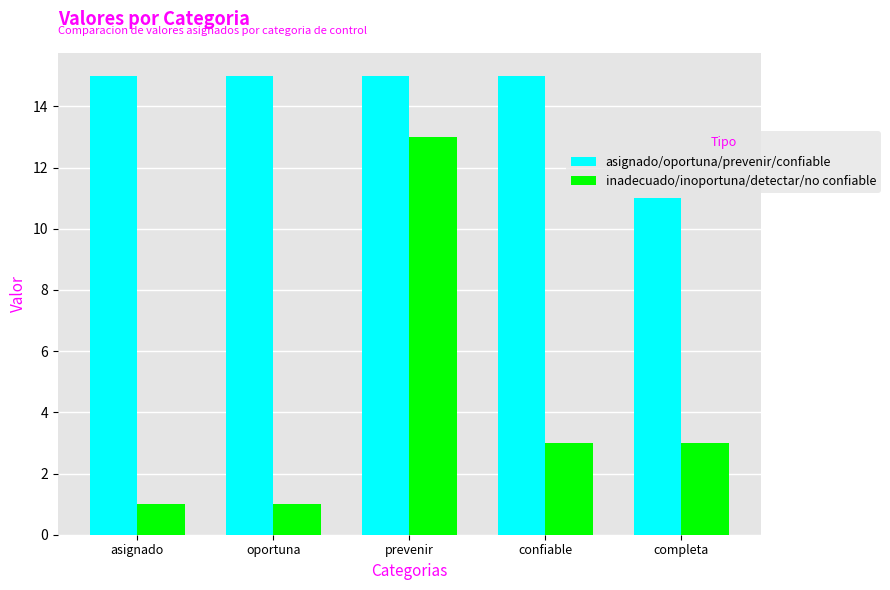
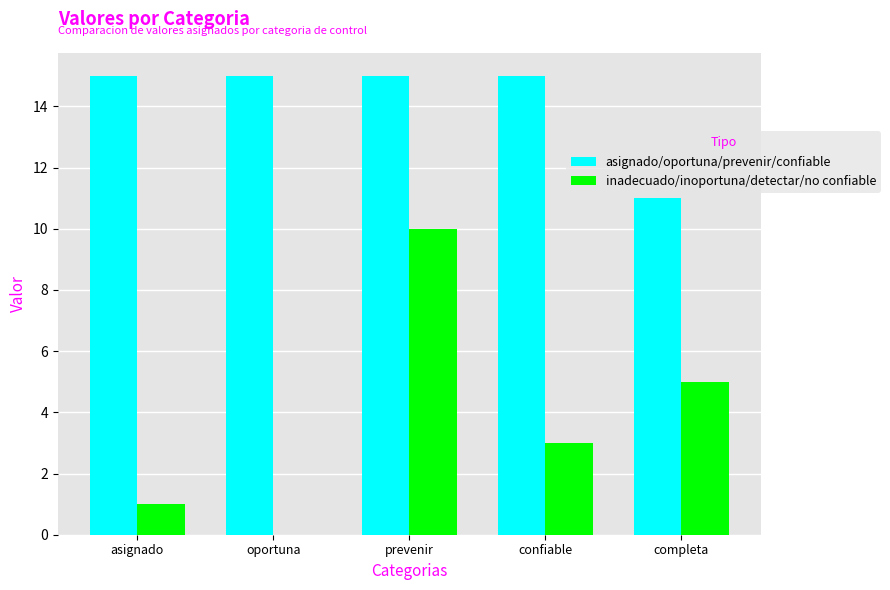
  {
    "asignado/oportuna/prevenir/confiable": {
      "asignado": 15,
      "oportuna": 15,
      "prevenir": 15,
      "confiable": 15,
      "completa": 11
    },
    "inadecuado/inoportuna/detectar/no confiable": {
      "asignado": 1,
-     "oportuna": 1,
-     "prevenir": 13,
+     "oportuna": 0,
+     "prevenir": 10,
      "confiable": 3,
-     "completa": 3
+     "completa": 5
    }
  }
